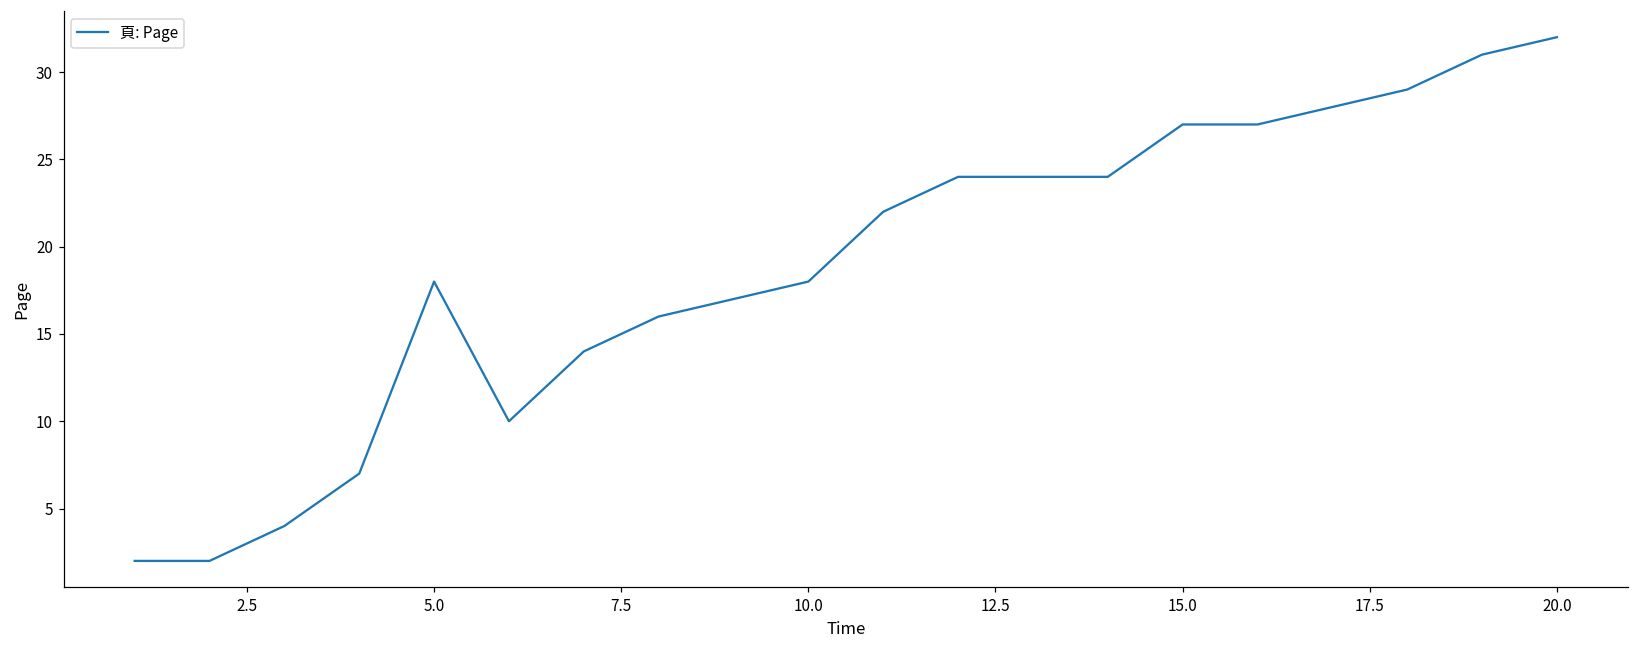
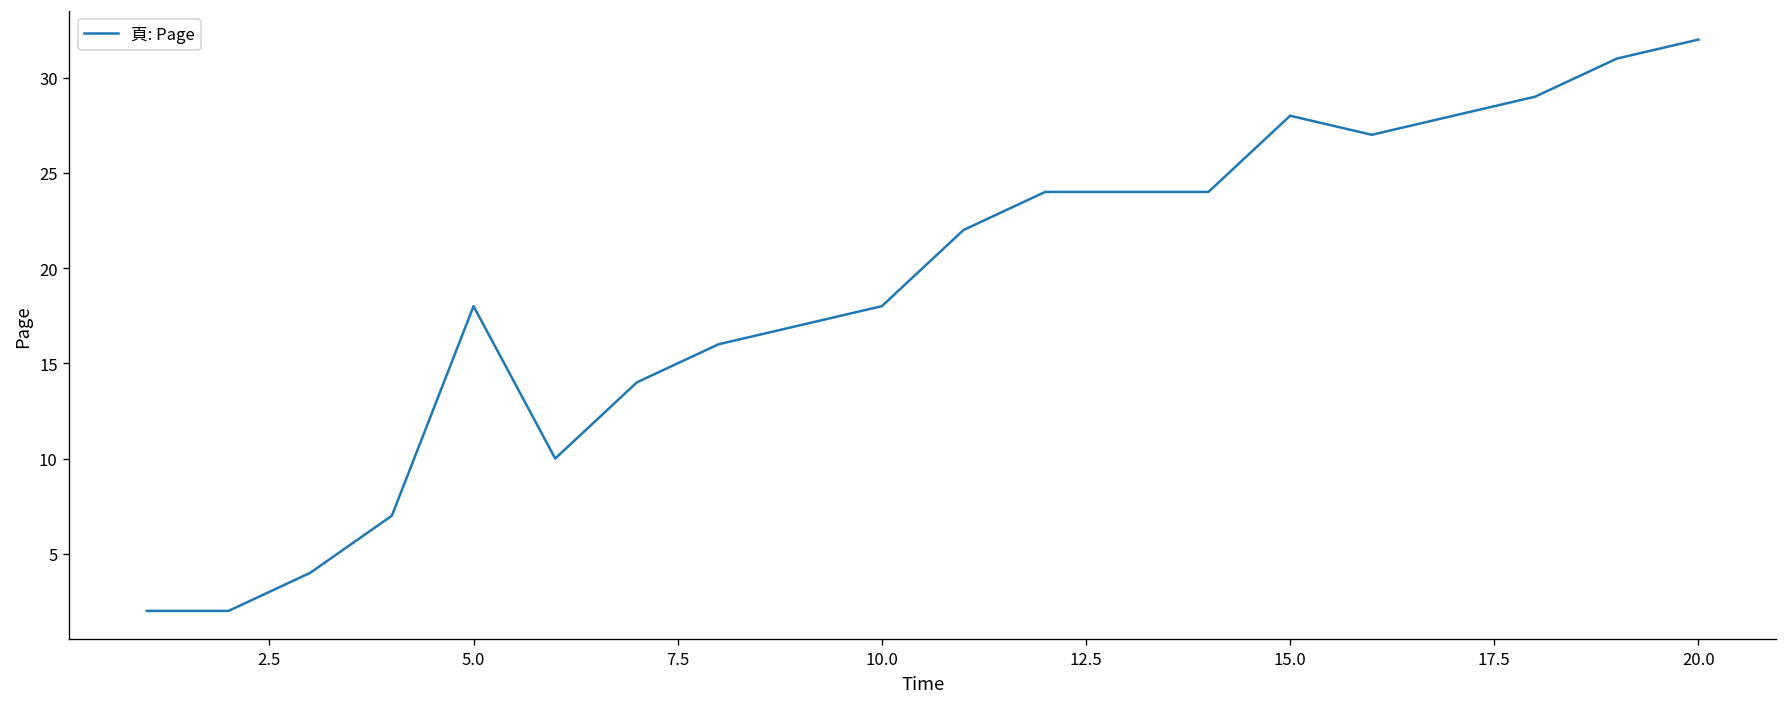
  {
    "5.0": 18,
    "10.0": 18,
-   "15.0": 27,
+   "15.0": 28,
    "20.0": 32
  }
